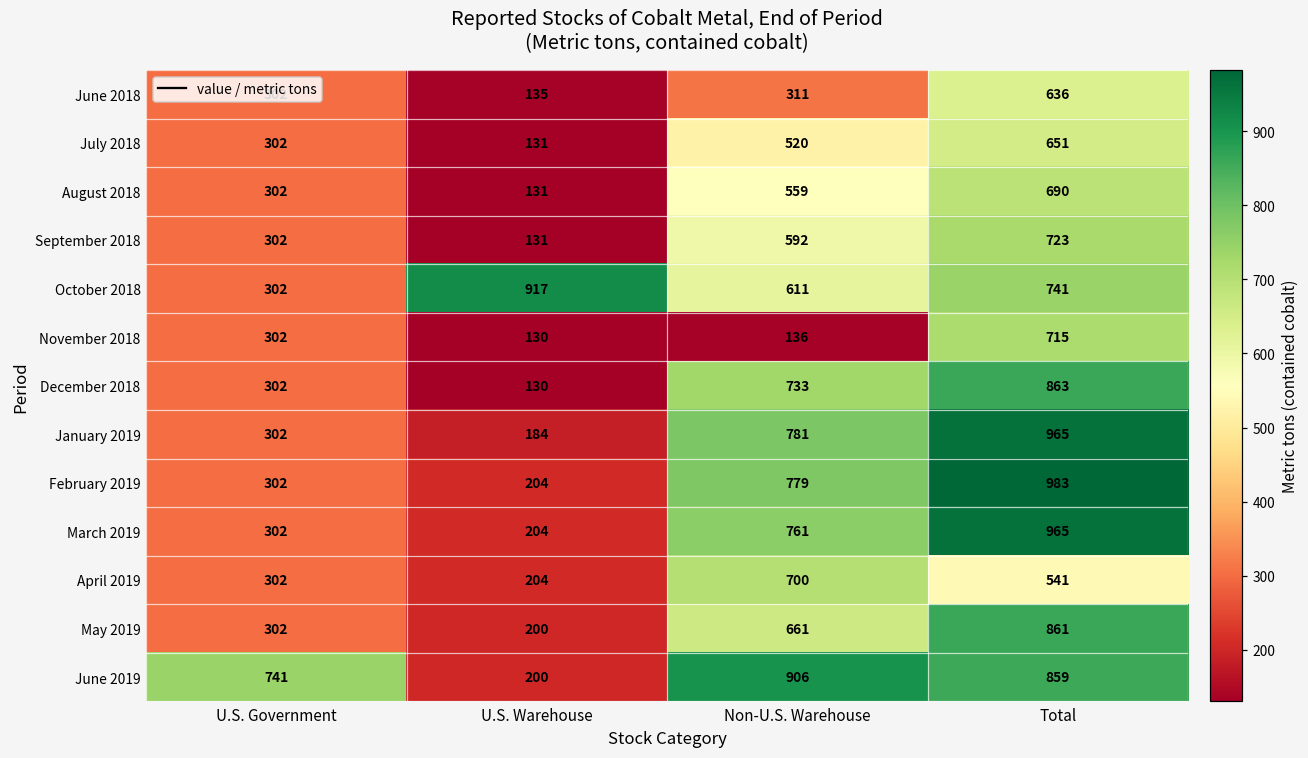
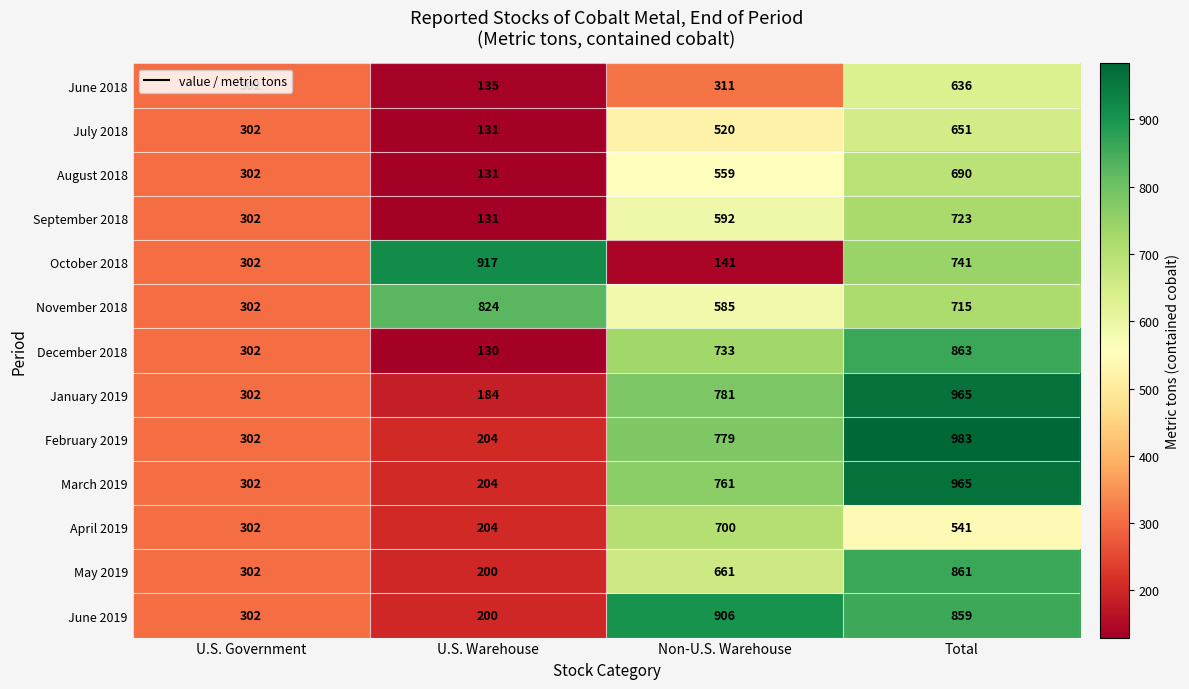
  {
    "June 2018": {
      "U.S. Warehouse": 135,
      "Non-U.S. Warehouse": 311,
      "Total": 636
    },
    "July 2018": {
      "U.S. Government": 302,
      "U.S. Warehouse": 131,
      "Non-U.S. Warehouse": 520,
      "Total": 651
    },
    "August 2018": {
      "U.S. Government": 302,
      "U.S. Warehouse": 131,
      "Non-U.S. Warehouse": 559,
      "Total": 690
    },
    "September 2018": {
      "U.S. Government": 302,
      "U.S. Warehouse": 131,
      "Non-U.S. Warehouse": 592,
      "Total": 723
    },
    "October 2018": {
      "U.S. Government": 302,
      "U.S. Warehouse": 917,
-     "Non-U.S. Warehouse": 611,
+     "Non-U.S. Warehouse": 141,
      "Total": 741
    },
    "November 2018": {
      "U.S. Government": 302,
-     "U.S. Warehouse": 130,
-     "Non-U.S. Warehouse": 136,
+     "U.S. Warehouse": 824,
+     "Non-U.S. Warehouse": 585,
      "Total": 715
    },
    "December 2018": {
      "U.S. Government": 302,
      "U.S. Warehouse": 130,
      "Non-U.S. Warehouse": 733,
      "Total": 863
    },
    "January 2019": {
      "U.S. Government": 302,
      "U.S. Warehouse": 184,
      "Non-U.S. Warehouse": 781,
      "Total": 965
    },
    "February 2019": {
      "U.S. Government": 302,
      "U.S. Warehouse": 204,
      "Non-U.S. Warehouse": 779,
      "Total": 983
    },
    "March 2019": {
      "U.S. Government": 302,
      "U.S. Warehouse": 204,
      "Non-U.S. Warehouse": 761,
      "Total": 965
    },
    "April 2019": {
      "U.S. Government": 302,
      "U.S. Warehouse": 204,
      "Non-U.S. Warehouse": 700,
      "Total": 541
    },
    "May 2019": {
      "U.S. Government": 302,
      "U.S. Warehouse": 200,
      "Non-U.S. Warehouse": 661,
      "Total": 861
    },
    "June 2019": {
-     "U.S. Government": 741,
+     "U.S. Government": 302,
      "U.S. Warehouse": 200,
      "Non-U.S. Warehouse": 906,
      "Total": 859
    }
  }
